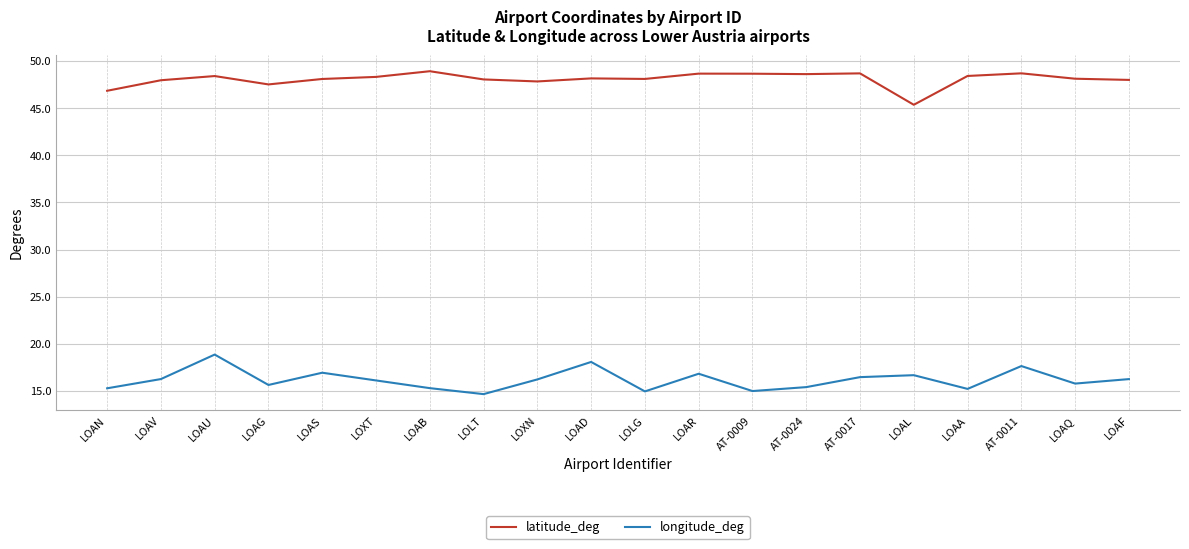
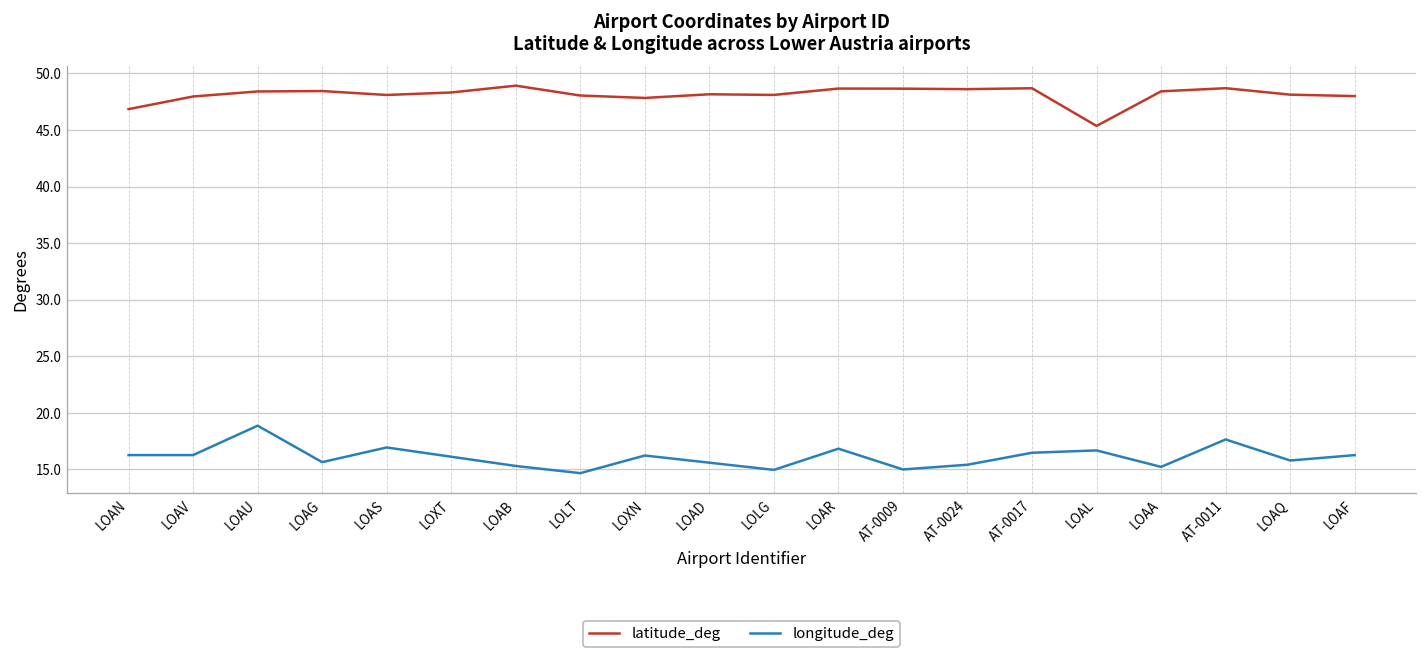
  {
    "latitude_deg": {
      "LOAN": 47,
      "LOAV": 48,
      "LOAU": 48,
-     "LOAG": 47.5,
+     "LOAG": 48.4,
      "LOAS": 48,
      "LOXT": 48,
      "LOAB": 49,
      "LOLT": 48,
      "LOXN": 48,
      "LOAD": 48,
      "LOLG": 48,
      "LOAR": 49,
      "AT-0009": 49,
      "AT-0024": 49,
      "AT-0017": 49,
      "LOAL": 45,
      "LOAA": 48,
      "AT-0011": 49,
      "LOAQ": 48,
      "LOAF": 48
    },
    "longitude_deg": {
-     "LOAN": 15,
+     "LOAN": 16,
      "LOAV": 16,
      "LOAU": 19,
      "LOAG": 16,
      "LOAS": 17,
      "LOXT": 16,
      "LOAB": 15,
      "LOLT": 15,
      "LOXN": 16,
-     "LOAD": 18,
+     "LOAD": 16,
      "LOLG": 15,
      "LOAR": 17,
      "AT-0009": 15,
      "AT-0024": 15,
      "AT-0017": 16,
      "LOAL": 17,
      "LOAA": 15,
      "AT-0011": 18,
      "LOAQ": 16,
      "LOAF": 16
    }
  }
